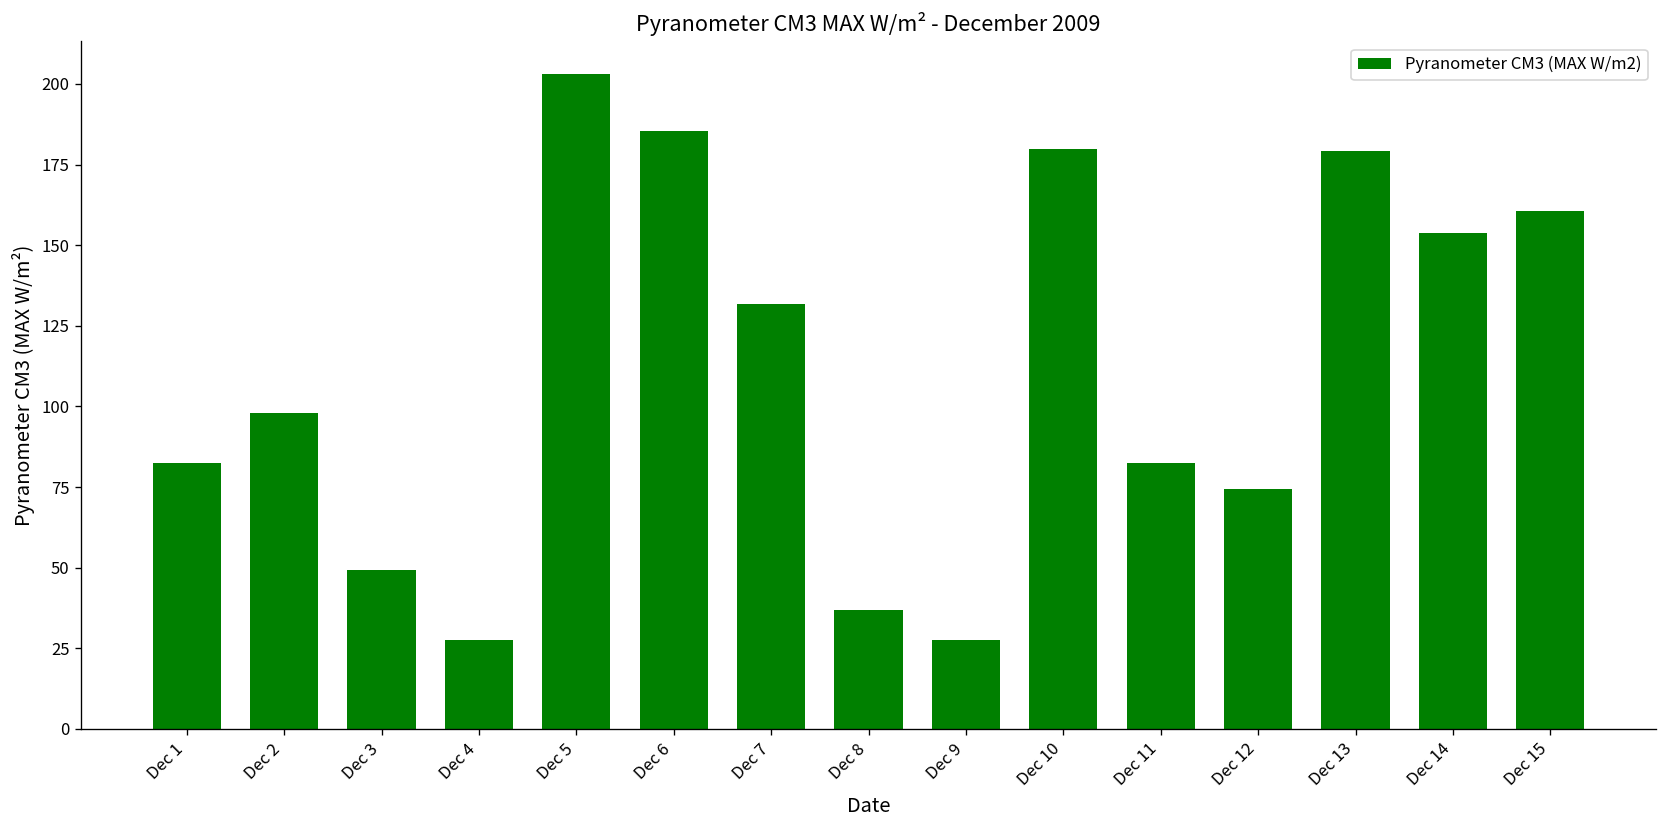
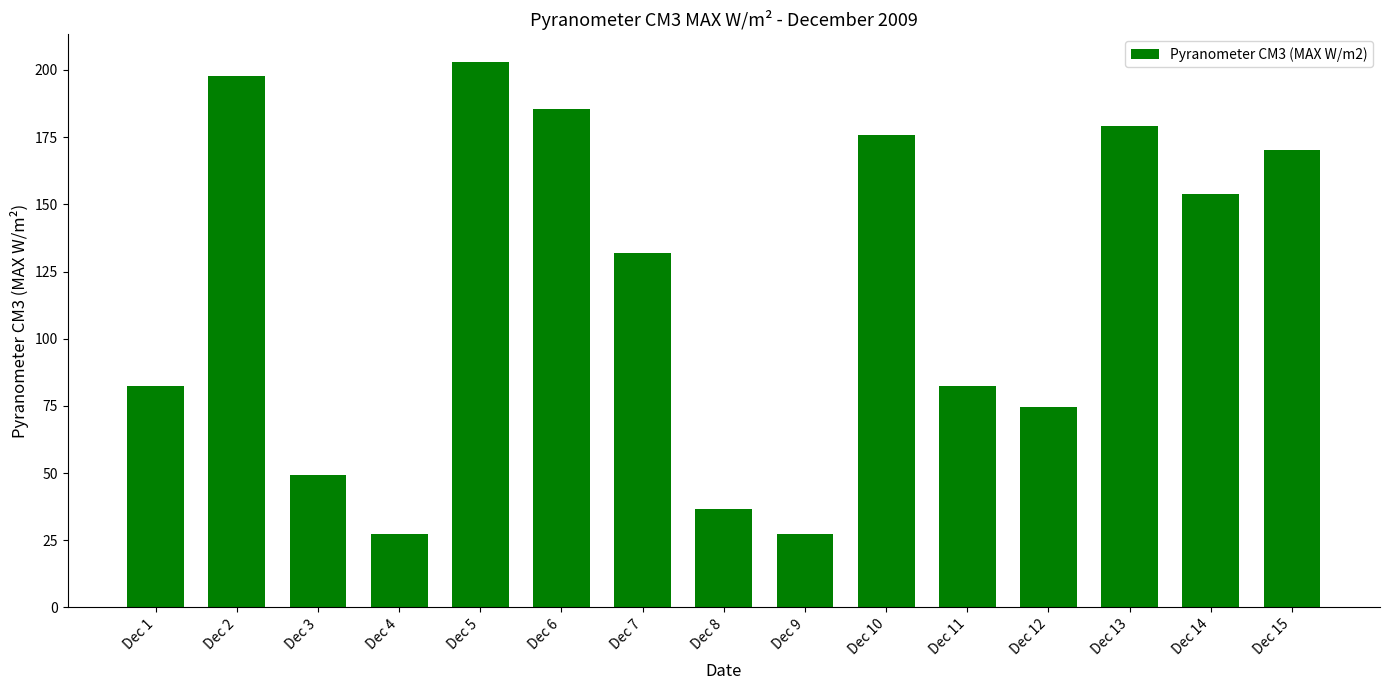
  {
    "Dec 1": 82,
-   "Dec 2": 98,
+   "Dec 2": 198,
    "Dec 3": 49,
    "Dec 4": 28,
    "Dec 5": 203,
    "Dec 6": 186,
    "Dec 7": 132,
    "Dec 8": 37,
    "Dec 9": 28,
-   "Dec 10": 180,
+   "Dec 10": 176,
    "Dec 11": 82,
    "Dec 12": 75,
    "Dec 13": 179,
    "Dec 14": 154,
-   "Dec 15": 161
+   "Dec 15": 170
  }
